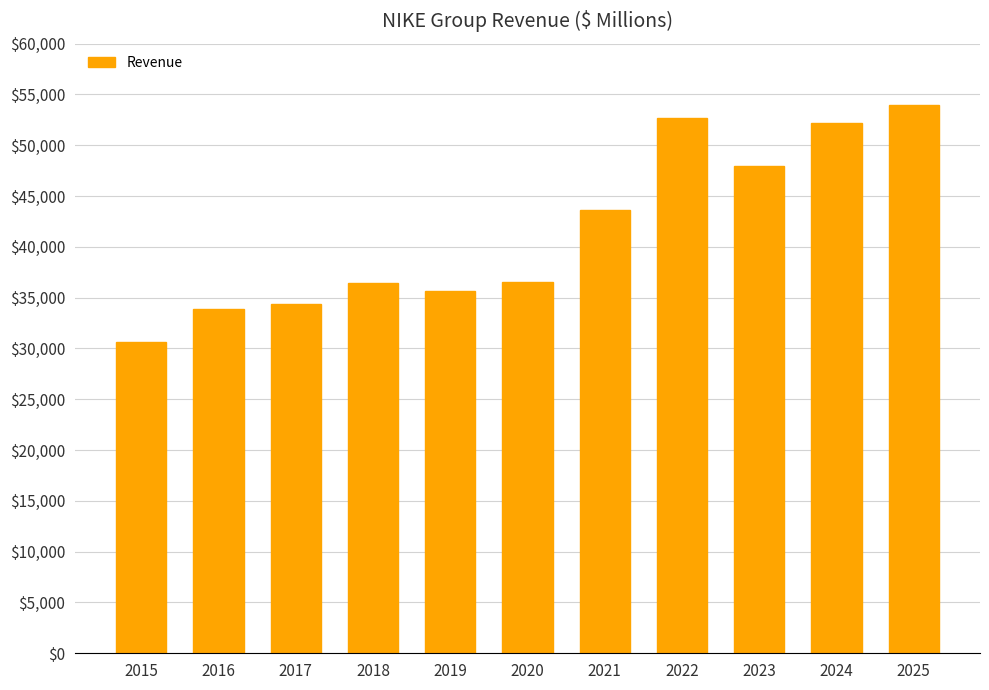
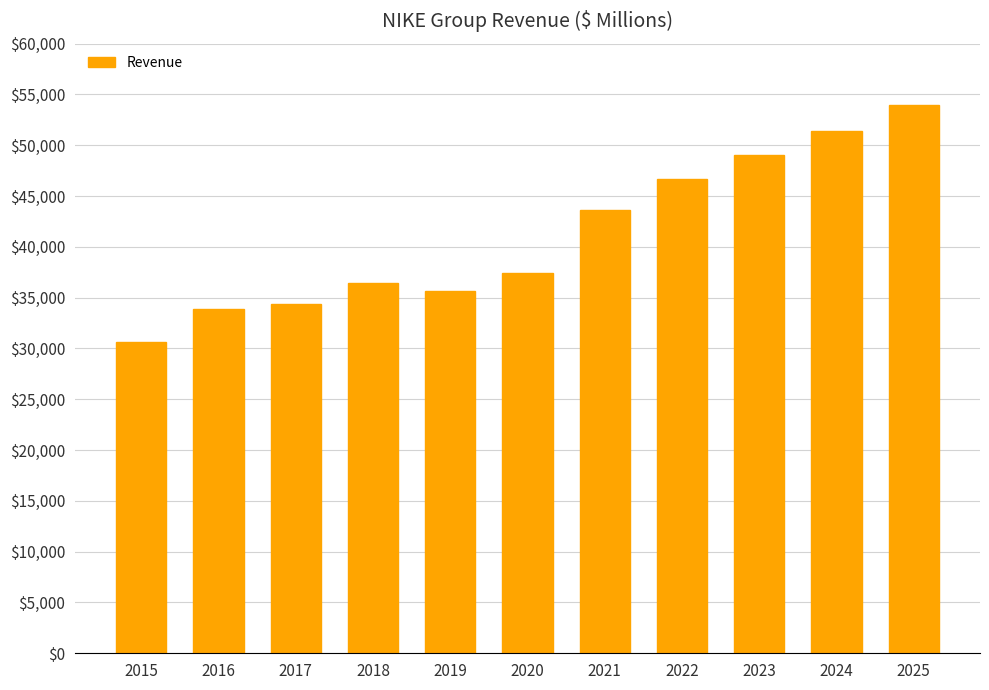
  {
    "2015": "$30,600",
    "2016": "$33,900",
    "2017": "$34,400",
    "2018": "$36,400",
    "2019": "$35,700",
-   "2020": "$36,500",
+   "2020": "$37,400",
    "2021": "$43,700",
-   "2022": "$52,700",
-   "2023": "$48,000",
-   "2024": "$52,200",
+   "2022": "$46,700",
+   "2023": "$49,000",
+   "2024": "$51,400",
    "2025": "$53,900"
  }
